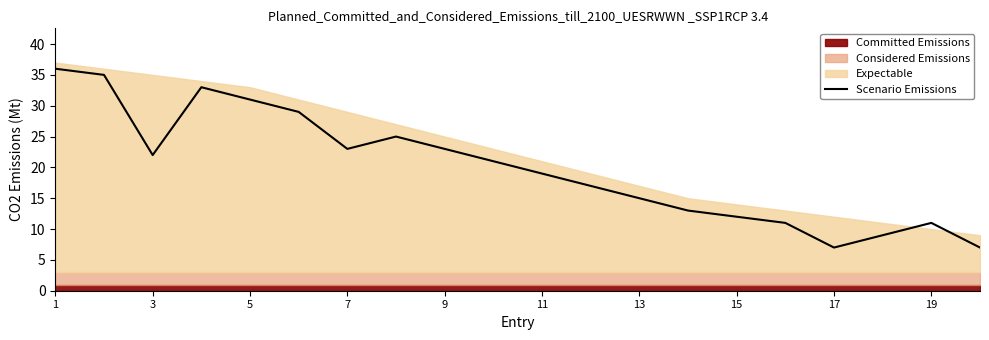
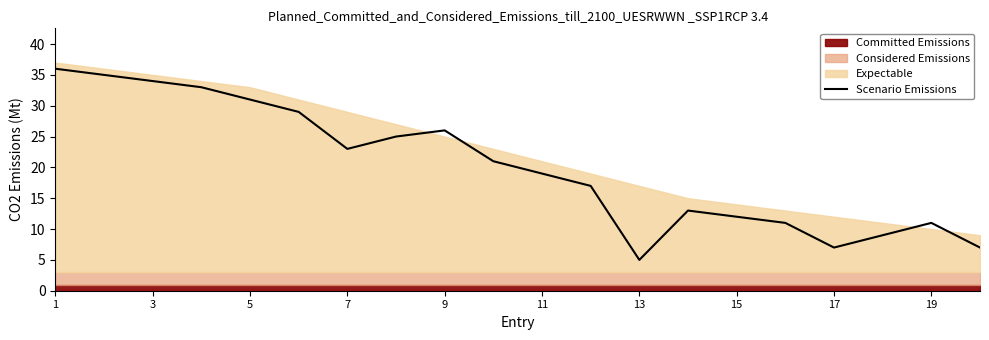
  {
    "Scenario Emissions": {
      "1": 36,
-     "3": 22,
+     "3": 34,
      "5": 31,
      "7": 23,
-     "9": 23,
+     "9": 26,
      "11": 19,
-     "13": 15,
+     "13": 5,
      "15": 12,
      "17": 7,
      "19": 11
    },
    "Committed Emissions": {
      "1": 1,
      "3": 1,
      "5": 1,
      "7": 1,
      "9": 1,
      "11": 1,
      "13": 1,
      "15": 1,
      "17": 1,
      "19": 1
    }
  }
